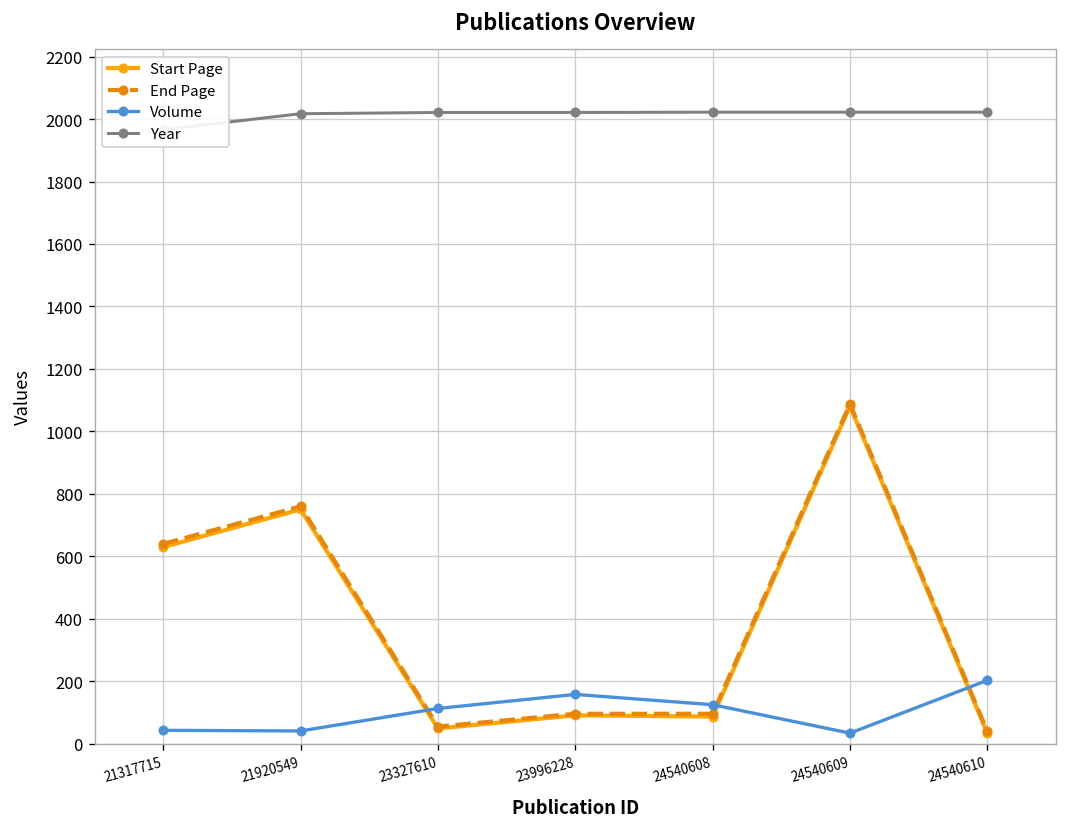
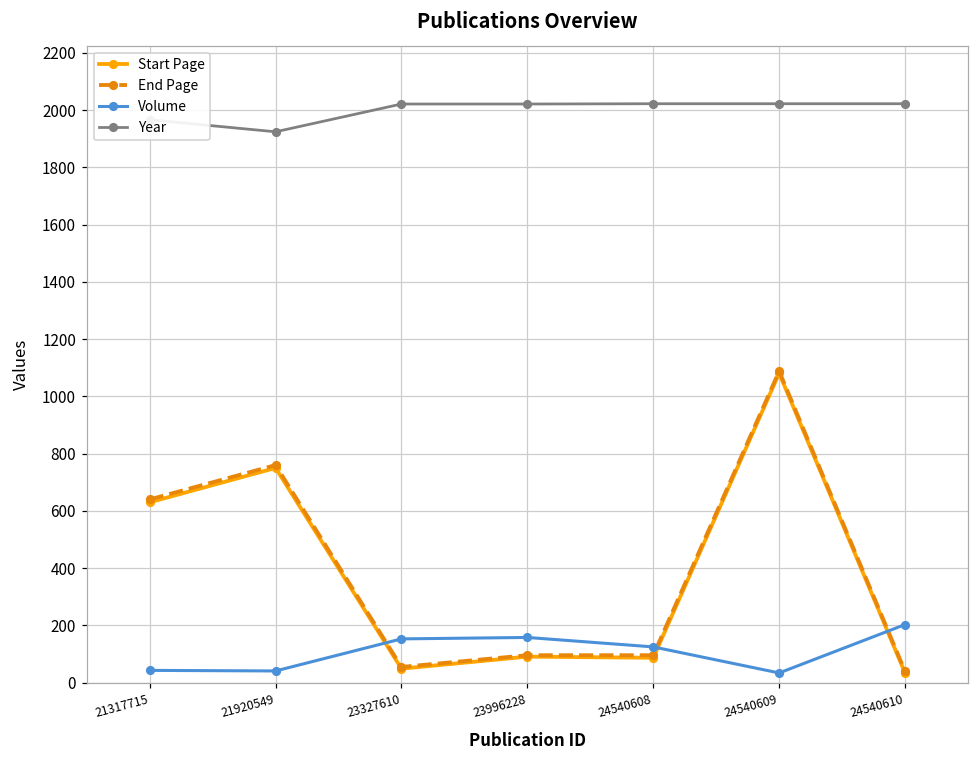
  {
    "Volume": {
      "21317715": 40,
      "21920549": 40,
-     "23327610": 110,
+     "23327610": 150,
      "23996228": 160,
      "24540608": 130,
      "24540609": 30,
      "24540610": 200
    },
    "Year": {
-     "21920549": 2020,
+     "21920549": 1920,
      "23327610": 2020,
      "23996228": 2020,
      "24540608": 2020,
      "24540609": 2020,
      "24540610": 2020
    }
  }
